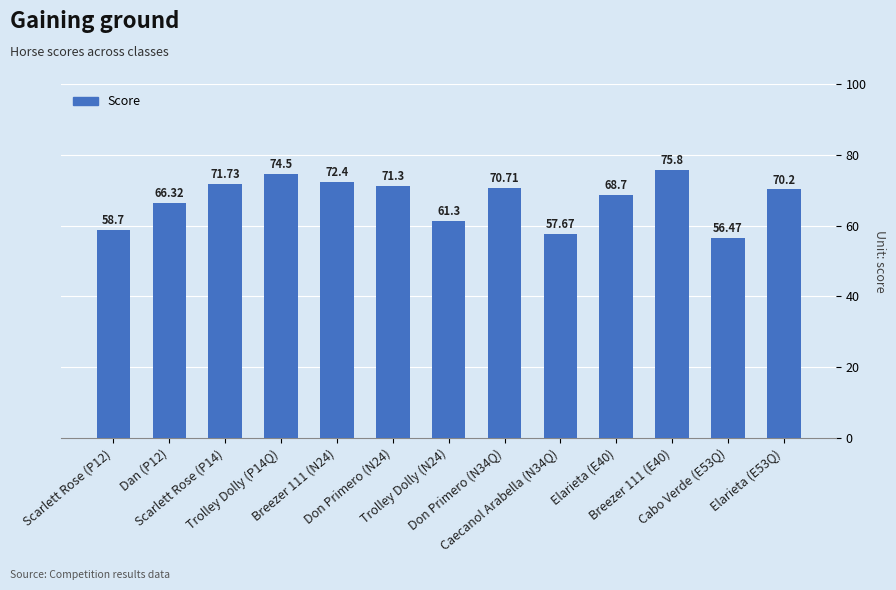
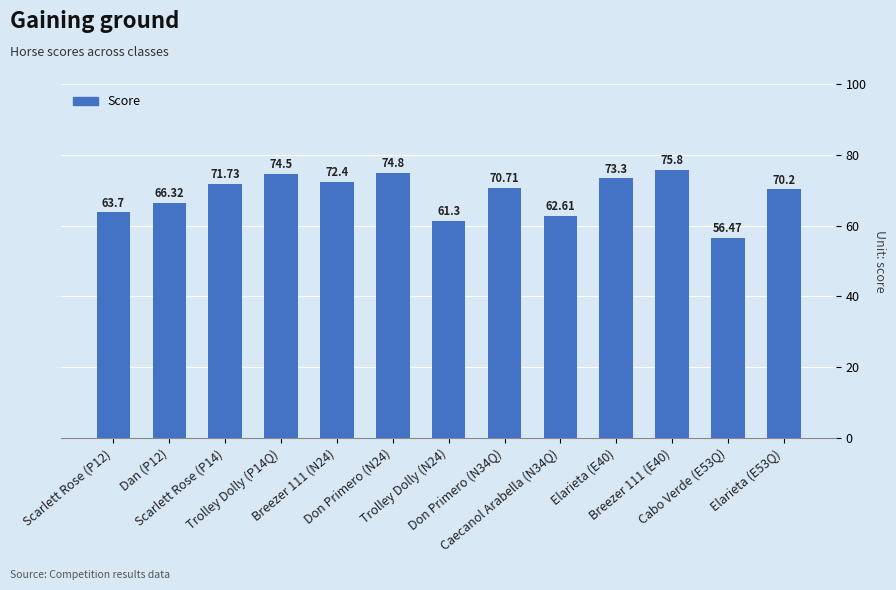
  {
-   "Scarlett Rose (P12)": 58.7,
+   "Scarlett Rose (P12)": 63.7,
    "Dan (P12)": 66.32,
    "Scarlett Rose (P14)": 71.73,
    "Trolley Dolly (P14Q)": 74.5,
    "Breezer 111 (N24)": 72.4,
-   "Don Primero (N24)": 71.3,
+   "Don Primero (N24)": 74.8,
    "Trolley Dolly (N24)": 61.3,
    "Don Primero (N34Q)": 70.71,
-   "Caecanol Arabella (N34Q)": 57.67,
-   "Elarieta (E40)": 68.7,
+   "Caecanol Arabella (N34Q)": 62.61,
+   "Elarieta (E40)": 73.3,
    "Breezer 111 (E40)": 75.8,
    "Cabo Verde (E53Q)": 56.47,
    "Elarieta (E53Q)": 70.2
  }
